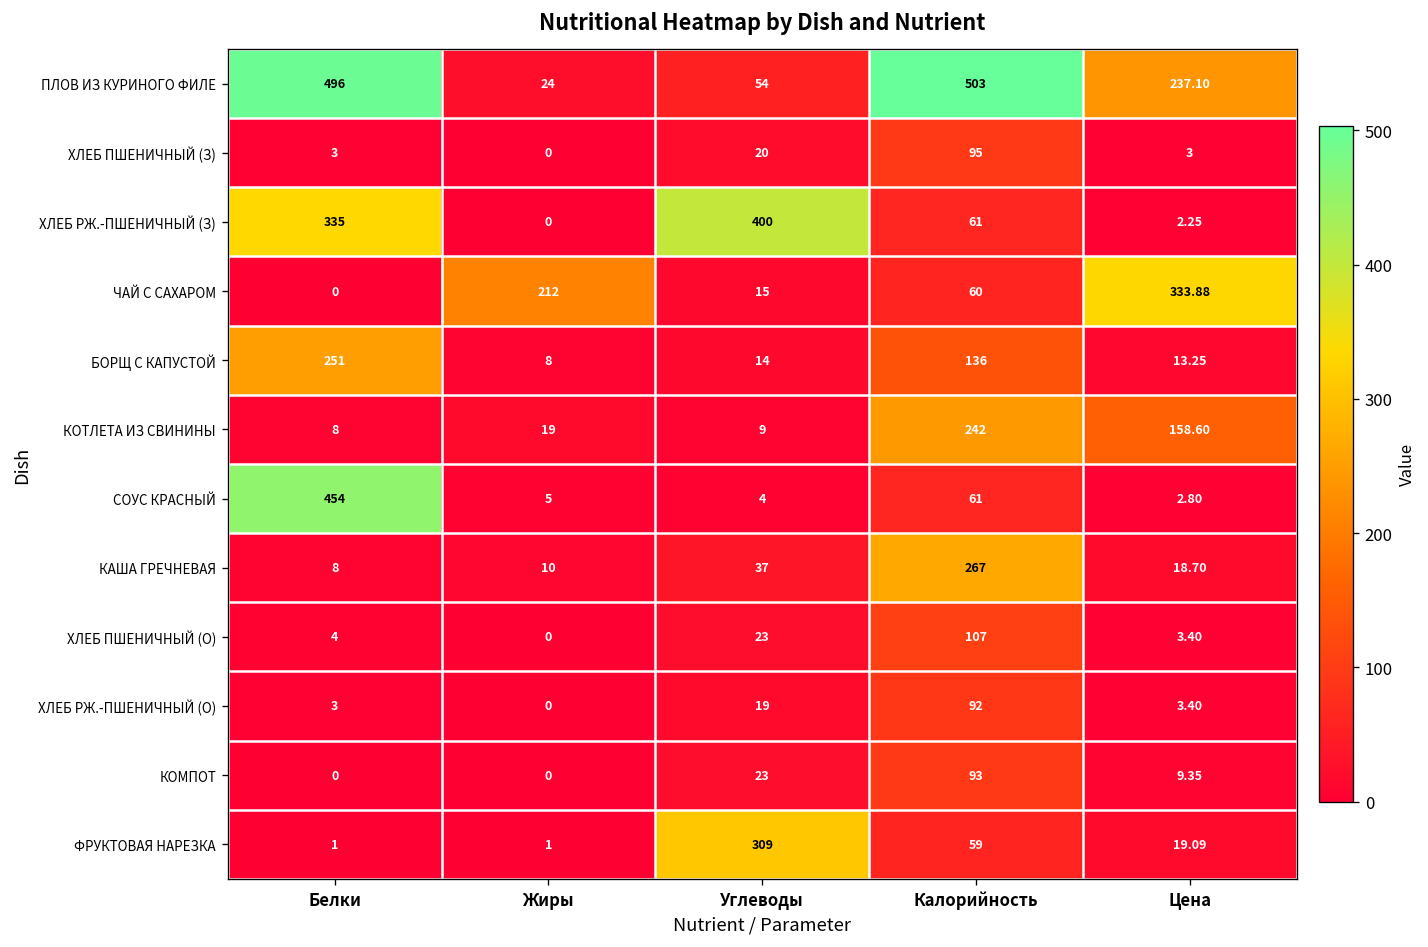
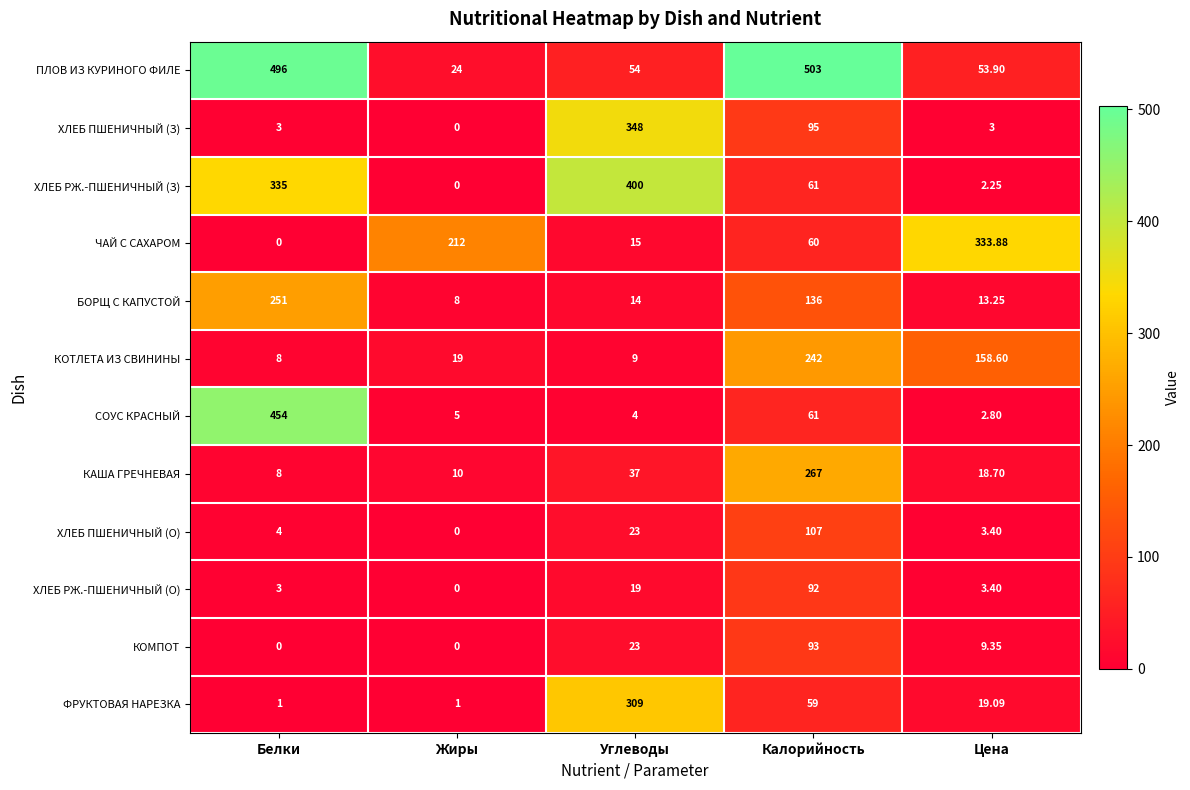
  {
    "ПЛОВ ИЗ КУРИНОГО ФИЛЕ": {
      "Белки": 496,
      "Жиры": 24,
      "Углеводы": 54,
      "Калорийность": 503,
-     "Цена": 237.10
+     "Цена": 53.90
    },
    "ХЛЕБ ПШЕНИЧНЫЙ (З)": {
      "Белки": 3,
      "Жиры": 0,
-     "Углеводы": 20,
+     "Углеводы": 348,
      "Калорийность": 95,
      "Цена": 3
    },
    "ХЛЕБ РЖ.-ПШЕНИЧНЫЙ (З)": {
      "Белки": 335,
      "Жиры": 0,
      "Углеводы": 400,
      "Калорийность": 61,
      "Цена": 2.25
    },
    "ЧАЙ С САХАРОМ": {
      "Белки": 0,
      "Жиры": 212,
      "Углеводы": 15,
      "Калорийность": 60,
      "Цена": 333.88
    },
    "БОРЩ С КАПУСТОЙ": {
      "Белки": 251,
      "Жиры": 8,
      "Углеводы": 14,
      "Калорийность": 136,
      "Цена": 13.25
    },
    "КОТЛЕТА ИЗ СВИНИНЫ": {
      "Белки": 8,
      "Жиры": 19,
      "Углеводы": 9,
      "Калорийность": 242,
      "Цена": 158.60
    },
    "СОУС КРАСНЫЙ": {
      "Белки": 454,
      "Жиры": 5,
      "Углеводы": 4,
      "Калорийность": 61,
      "Цена": 2.80
    },
    "КАША ГРЕЧНЕВАЯ": {
      "Белки": 8,
      "Жиры": 10,
      "Углеводы": 37,
      "Калорийность": 267,
      "Цена": 18.70
    },
    "ХЛЕБ ПШЕНИЧНЫЙ (О)": {
      "Белки": 4,
      "Жиры": 0,
      "Углеводы": 23,
      "Калорийность": 107,
      "Цена": 3.40
    },
    "ХЛЕБ РЖ.-ПШЕНИЧНЫЙ (О)": {
      "Белки": 3,
      "Жиры": 0,
      "Углеводы": 19,
      "Калорийность": 92,
      "Цена": 3.40
    },
    "КОМПОТ": {
      "Белки": 0,
      "Жиры": 0,
      "Углеводы": 23,
      "Калорийность": 93,
      "Цена": 9.35
    },
    "ФРУКТОВАЯ НАРЕЗКА": {
      "Белки": 1,
      "Жиры": 1,
      "Углеводы": 309,
      "Калорийность": 59,
      "Цена": 19.09
    }
  }
